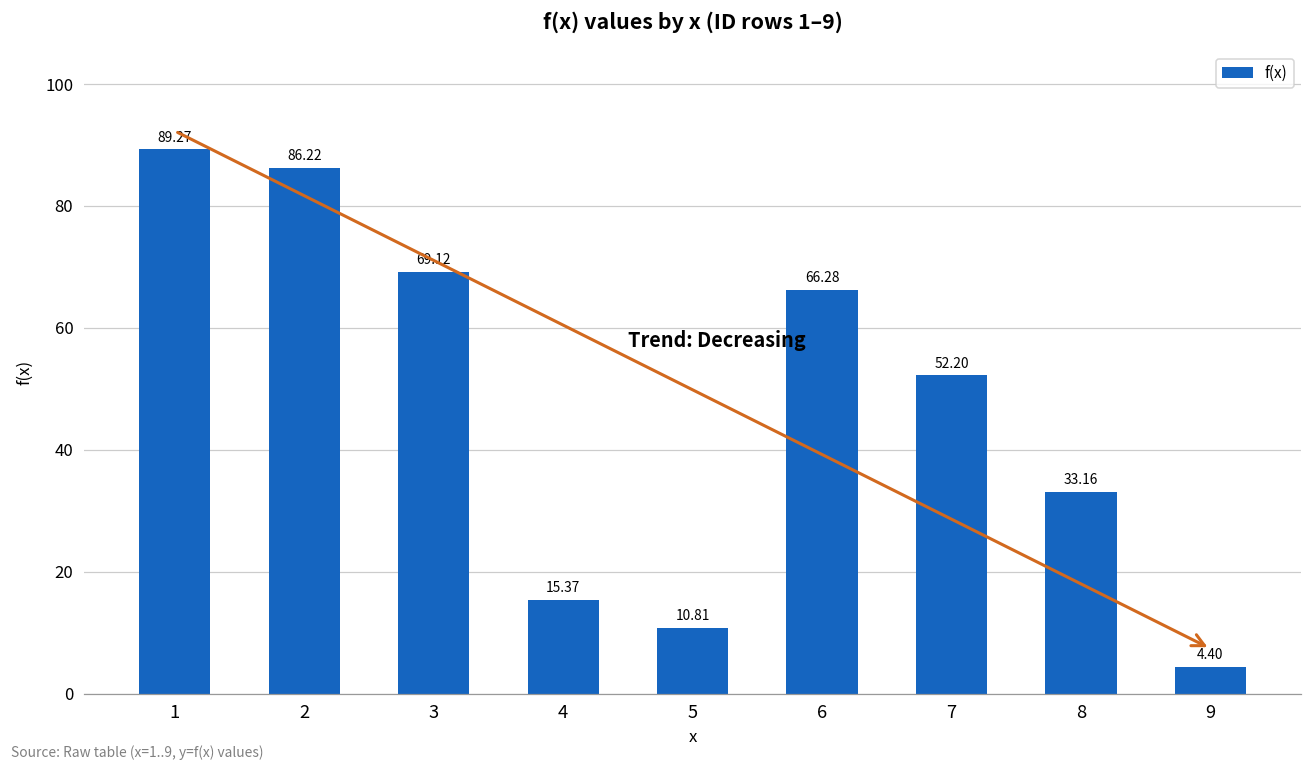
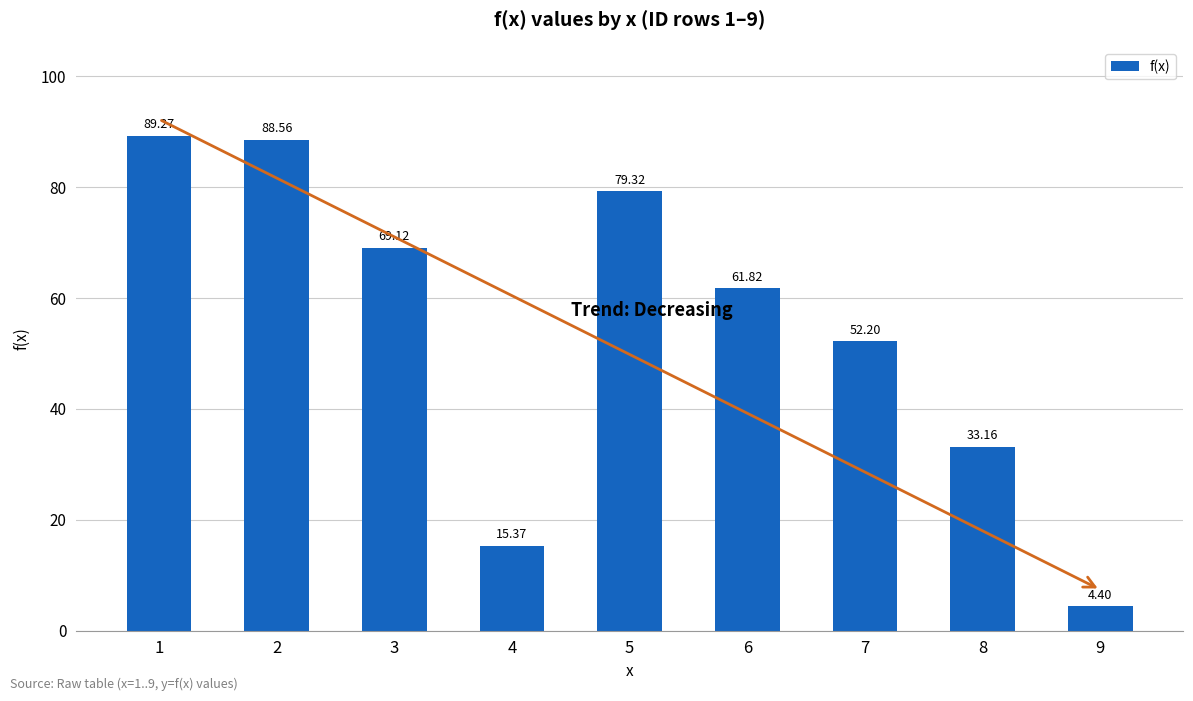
  {
    "1": 89.27,
-   "2": 86.22,
+   "2": 88.56,
    "3": 69.12,
    "4": 15.37,
-   "5": 10.81,
-   "6": 66.28,
+   "5": 79.32,
+   "6": 61.82,
    "7": 52.20,
    "8": 33.16,
    "9": 4.40
  }
